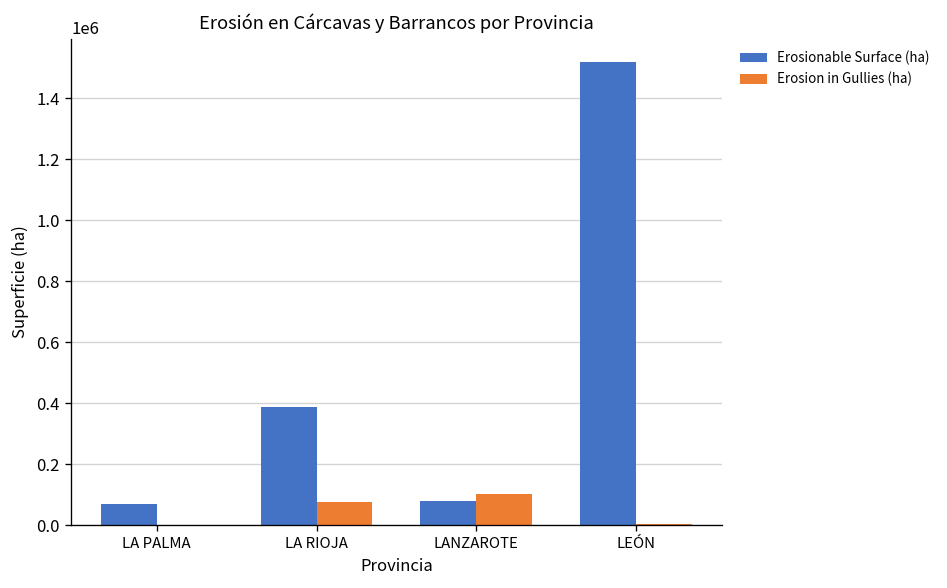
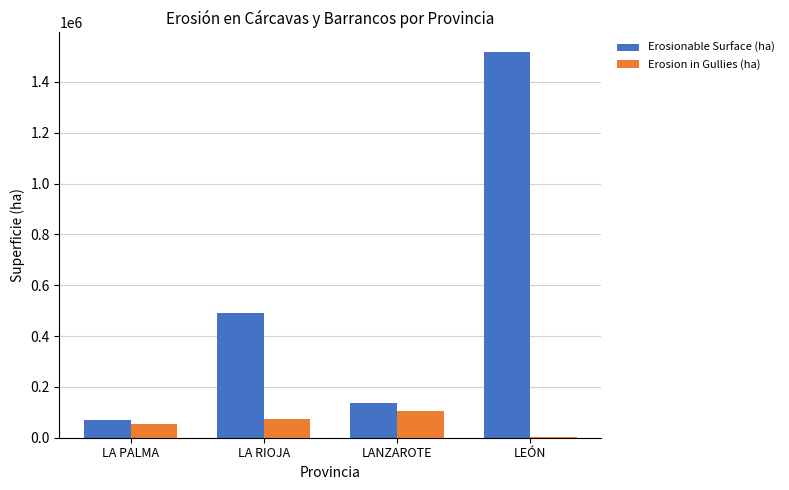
  {
    "Erosionable Surface (ha)": {
      "LA PALMA": 70000,
-     "LA RIOJA": 390000,
-     "LANZAROTE": 80000,
+     "LA RIOJA": 490000,
+     "LANZAROTE": 140000,
      "LEÓN": 1520000
    },
    "Erosion in Gullies (ha)": {
-     "LA PALMA": 0,
+     "LA PALMA": 50000,
      "LA RIOJA": 70000,
      "LANZAROTE": 100000
    }
  }
